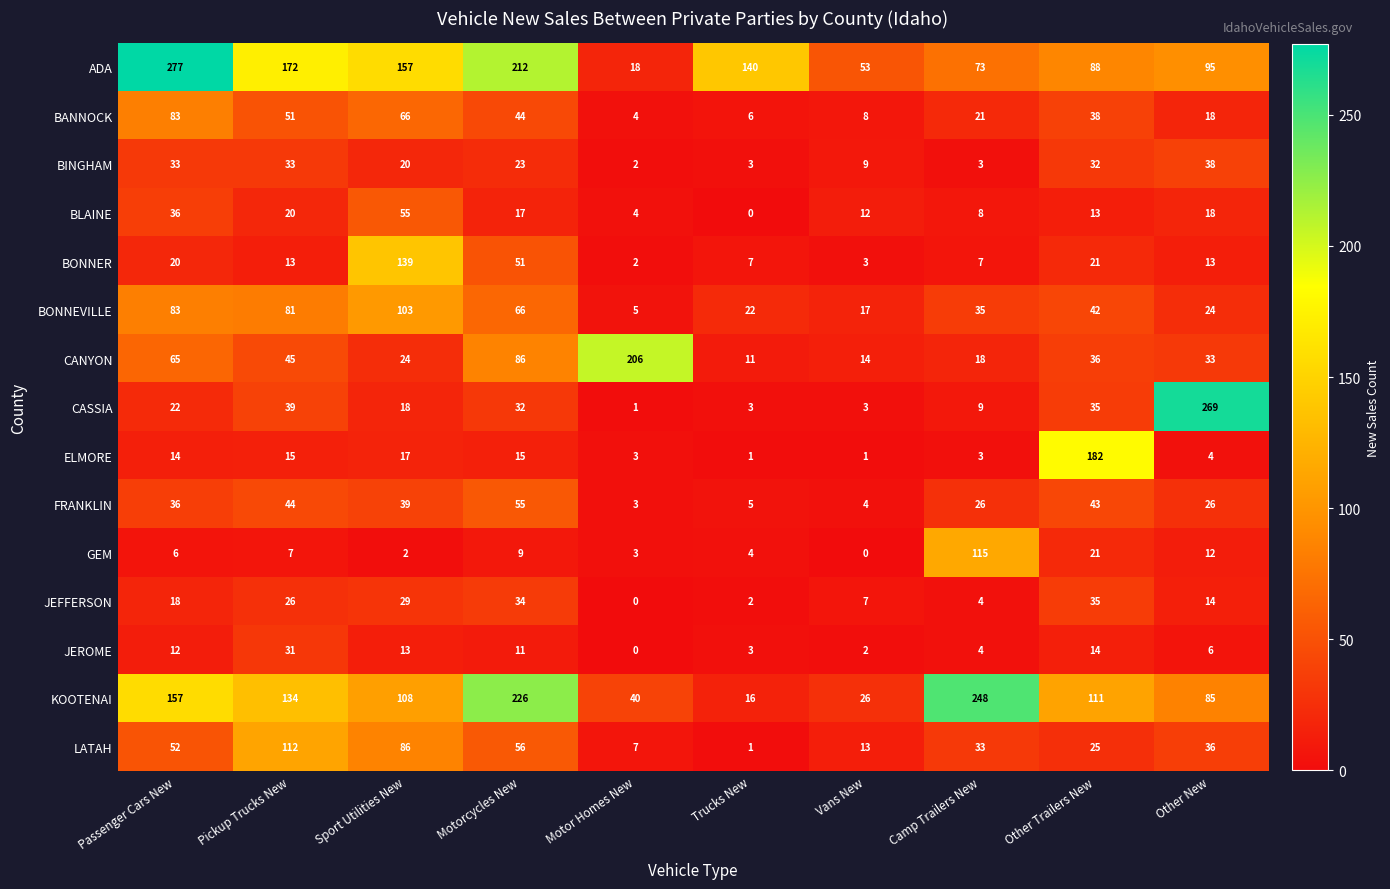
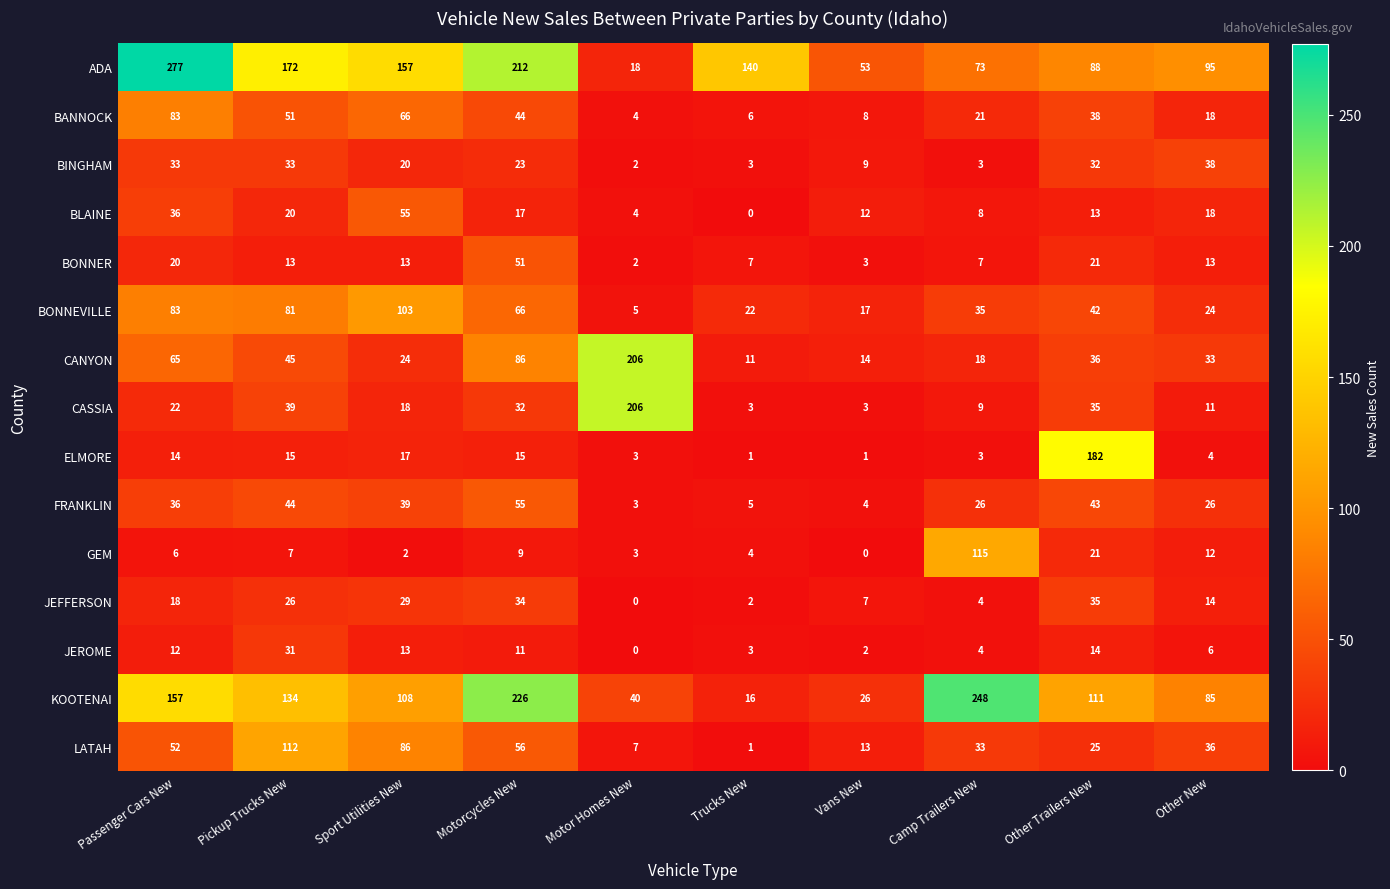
  {
    "ADA": {
      "Passenger Cars New": 277,
      "Pickup Trucks New": 172,
      "Sport Utilities New": 157,
      "Motorcycles New": 212,
      "Motor Homes New": 18,
      "Trucks New": 140,
      "Vans New": 53,
      "Camp Trailers New": 73,
      "Other Trailers New": 88,
      "Other New": 95
    },
    "BANNOCK": {
      "Passenger Cars New": 83,
      "Pickup Trucks New": 51,
      "Sport Utilities New": 66,
      "Motorcycles New": 44,
      "Motor Homes New": 4,
      "Trucks New": 6,
      "Vans New": 8,
      "Camp Trailers New": 21,
      "Other Trailers New": 38,
      "Other New": 18
    },
    "BINGHAM": {
      "Passenger Cars New": 33,
      "Pickup Trucks New": 33,
      "Sport Utilities New": 20,
      "Motorcycles New": 23,
      "Motor Homes New": 2,
      "Trucks New": 3,
      "Vans New": 9,
      "Camp Trailers New": 3,
      "Other Trailers New": 32,
      "Other New": 38
    },
    "BLAINE": {
      "Passenger Cars New": 36,
      "Pickup Trucks New": 20,
      "Sport Utilities New": 55,
      "Motorcycles New": 17,
      "Motor Homes New": 4,
      "Trucks New": 0,
      "Vans New": 12,
      "Camp Trailers New": 8,
      "Other Trailers New": 13,
      "Other New": 18
    },
    "BONNER": {
      "Passenger Cars New": 20,
      "Pickup Trucks New": 13,
-     "Sport Utilities New": 139,
+     "Sport Utilities New": 13,
      "Motorcycles New": 51,
      "Motor Homes New": 2,
      "Trucks New": 7,
      "Vans New": 3,
      "Camp Trailers New": 7,
      "Other Trailers New": 21,
      "Other New": 13
    },
    "BONNEVILLE": {
      "Passenger Cars New": 83,
      "Pickup Trucks New": 81,
      "Sport Utilities New": 103,
      "Motorcycles New": 66,
      "Motor Homes New": 5,
      "Trucks New": 22,
      "Vans New": 17,
      "Camp Trailers New": 35,
      "Other Trailers New": 42,
      "Other New": 24
    },
    "CANYON": {
      "Passenger Cars New": 65,
      "Pickup Trucks New": 45,
      "Sport Utilities New": 24,
      "Motorcycles New": 86,
      "Motor Homes New": 206,
      "Trucks New": 11,
      "Vans New": 14,
      "Camp Trailers New": 18,
      "Other Trailers New": 36,
      "Other New": 33
    },
    "CASSIA": {
      "Passenger Cars New": 22,
      "Pickup Trucks New": 39,
      "Sport Utilities New": 18,
      "Motorcycles New": 32,
-     "Motor Homes New": 1,
+     "Motor Homes New": 206,
      "Trucks New": 3,
      "Vans New": 3,
      "Camp Trailers New": 9,
      "Other Trailers New": 35,
-     "Other New": 269
+     "Other New": 11
    },
    "ELMORE": {
      "Passenger Cars New": 14,
      "Pickup Trucks New": 15,
      "Sport Utilities New": 17,
      "Motorcycles New": 15,
      "Motor Homes New": 3,
      "Trucks New": 1,
      "Vans New": 1,
      "Camp Trailers New": 3,
      "Other Trailers New": 182,
      "Other New": 4
    },
    "FRANKLIN": {
      "Passenger Cars New": 36,
      "Pickup Trucks New": 44,
      "Sport Utilities New": 39,
      "Motorcycles New": 55,
      "Motor Homes New": 3,
      "Trucks New": 5,
      "Vans New": 4,
      "Camp Trailers New": 26,
      "Other Trailers New": 43,
      "Other New": 26
    },
    "GEM": {
      "Passenger Cars New": 6,
      "Pickup Trucks New": 7,
      "Sport Utilities New": 2,
      "Motorcycles New": 9,
      "Motor Homes New": 3,
      "Trucks New": 4,
      "Vans New": 0,
      "Camp Trailers New": 115,
      "Other Trailers New": 21,
      "Other New": 12
    },
    "JEFFERSON": {
      "Passenger Cars New": 18,
      "Pickup Trucks New": 26,
      "Sport Utilities New": 29,
      "Motorcycles New": 34,
      "Motor Homes New": 0,
      "Trucks New": 2,
      "Vans New": 7,
      "Camp Trailers New": 4,
      "Other Trailers New": 35,
      "Other New": 14
    },
    "JEROME": {
      "Passenger Cars New": 12,
      "Pickup Trucks New": 31,
      "Sport Utilities New": 13,
      "Motorcycles New": 11,
      "Motor Homes New": 0,
      "Trucks New": 3,
      "Vans New": 2,
      "Camp Trailers New": 4,
      "Other Trailers New": 14,
      "Other New": 6
    },
    "KOOTENAI": {
      "Passenger Cars New": 157,
      "Pickup Trucks New": 134,
      "Sport Utilities New": 108,
      "Motorcycles New": 226,
      "Motor Homes New": 40,
      "Trucks New": 16,
      "Vans New": 26,
      "Camp Trailers New": 248,
      "Other Trailers New": 111,
      "Other New": 85
    },
    "LATAH": {
      "Passenger Cars New": 52,
      "Pickup Trucks New": 112,
      "Sport Utilities New": 86,
      "Motorcycles New": 56,
      "Motor Homes New": 7,
      "Trucks New": 1,
      "Vans New": 13,
      "Camp Trailers New": 33,
      "Other Trailers New": 25,
      "Other New": 36
    }
  }
